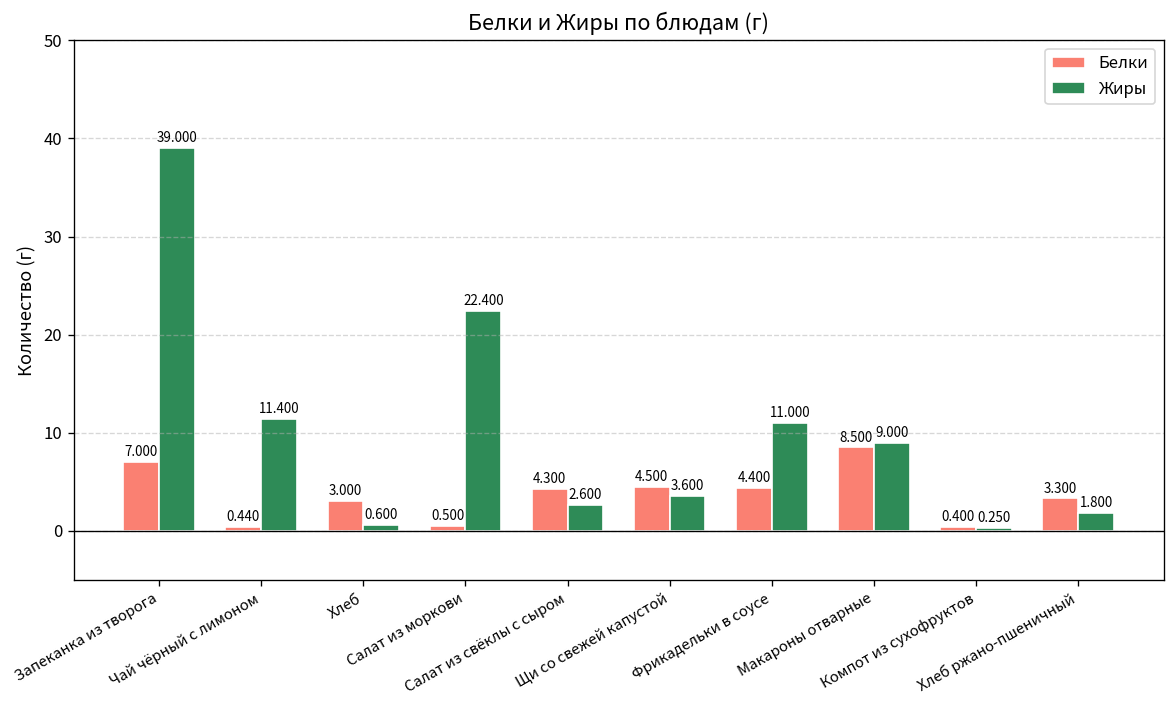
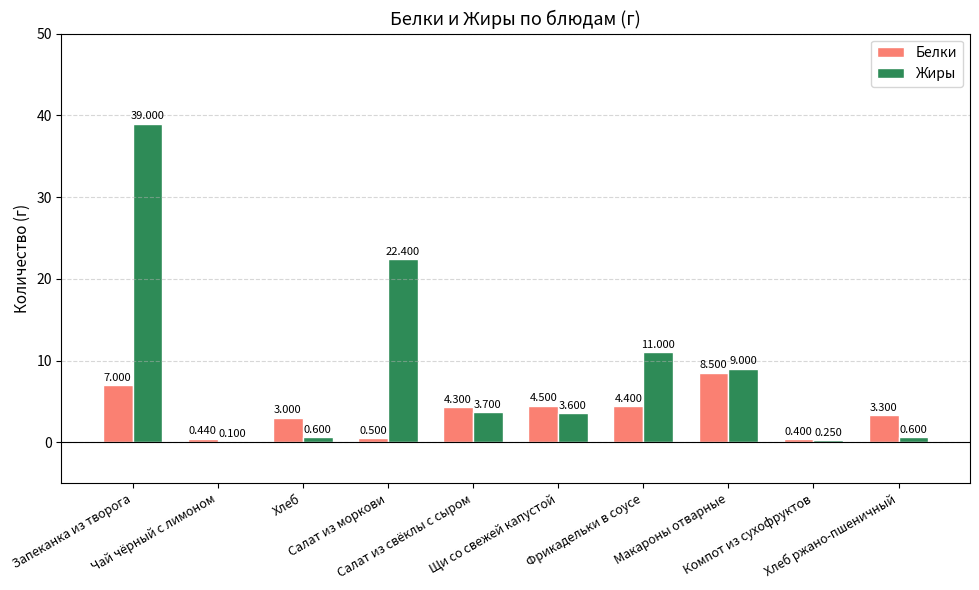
  {
    "Белки": {
      "Запеканка из творога": 7.000,
      "Чай чёрный с лимоном": 0.440,
      "Хлеб": 3.000,
      "Салат из моркови": 0.500,
      "Салат из свёклы с сыром": 4.300,
      "Щи со свежей капустой": 4.500,
      "Фрикадельки в соусе": 4.400,
      "Макароны отварные": 8.500,
      "Компот из сухофруктов": 0.400,
      "Хлеб ржано-пшеничный": 3.300
    },
    "Жиры": {
      "Запеканка из творога": 39.000,
-     "Чай чёрный с лимоном": 11.400,
+     "Чай чёрный с лимоном": 0.100,
      "Хлеб": 0.600,
      "Салат из моркови": 22.400,
-     "Салат из свёклы с сыром": 2.600,
+     "Салат из свёклы с сыром": 3.700,
      "Щи со свежей капустой": 3.600,
      "Фрикадельки в соусе": 11.000,
      "Макароны отварные": 9.000,
      "Компот из сухофруктов": 0.250,
-     "Хлеб ржано-пшеничный": 1.800
+     "Хлеб ржано-пшеничный": 0.600
    }
  }
